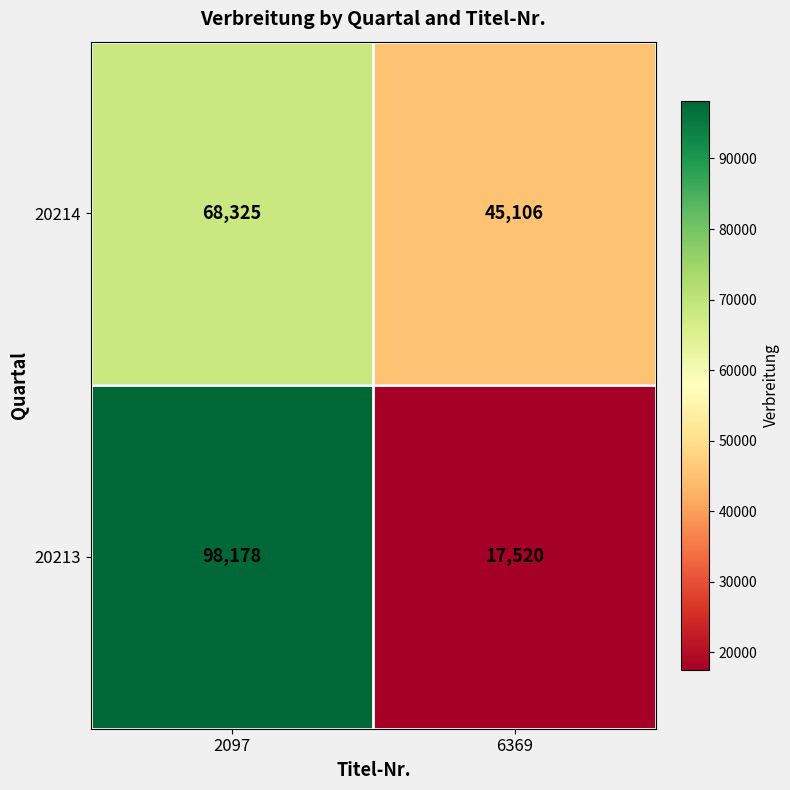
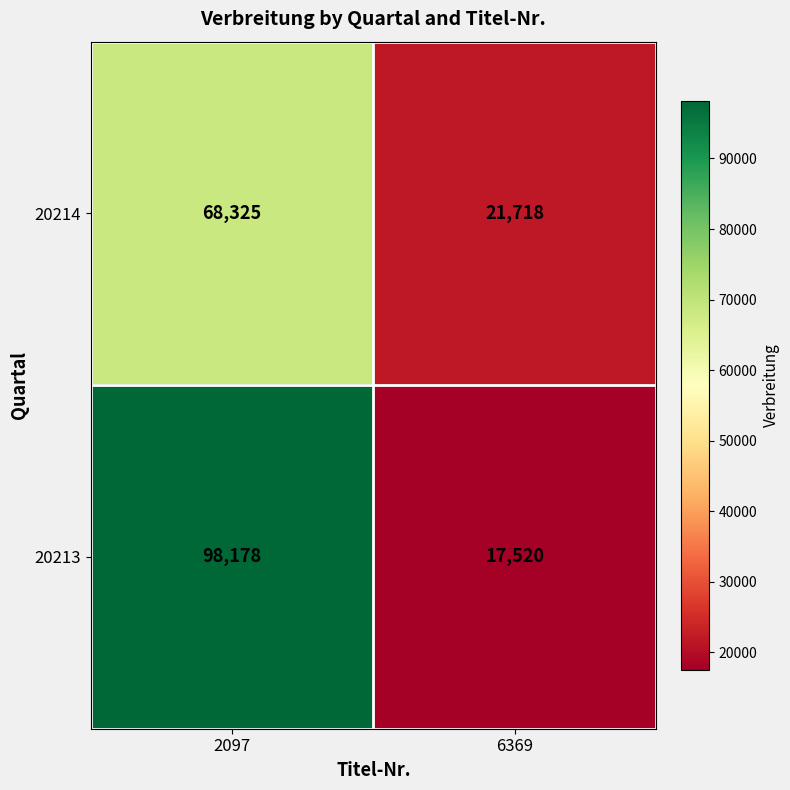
  {
    "20214": {
      "2097": "68,325",
-     "6369": "45,106"
+     "6369": "21,718"
    },
    "20213": {
      "2097": "98,178",
      "6369": "17,520"
    }
  }
